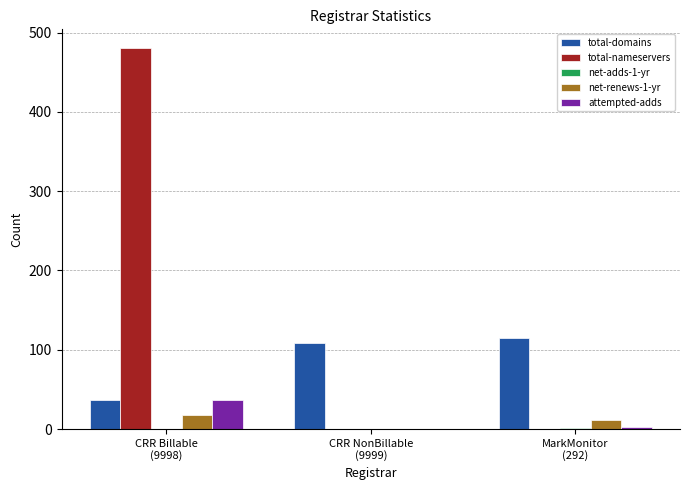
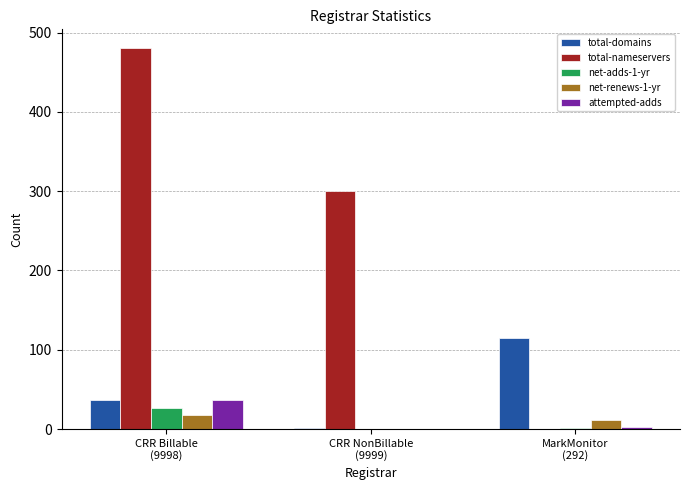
  {
    "total-domains": {
      "CRR Billable (9998)": 40,
-     "CRR NonBillable (9999)": 110,
+     "CRR NonBillable (9999)": 0,
      "MarkMonitor (292)": 120
    },
    "total-nameservers": {
      "CRR Billable (9998)": 480,
-     "CRR NonBillable (9999)": 0,
+     "CRR NonBillable (9999)": 300,
      "MarkMonitor (292)": 0
    },
    "net-adds-1-yr": {
-     "CRR Billable (9998)": 0,
+     "CRR Billable (9998)": 30,
      "CRR NonBillable (9999)": 0
    },
    "net-renews-1-yr": {
      "CRR Billable (9998)": 20,
      "CRR NonBillable (9999)": 0,
      "MarkMonitor (292)": 10
    },
    "attempted-adds": {
      "CRR Billable (9998)": 40,
      "CRR NonBillable (9999)": 0
    }
  }
